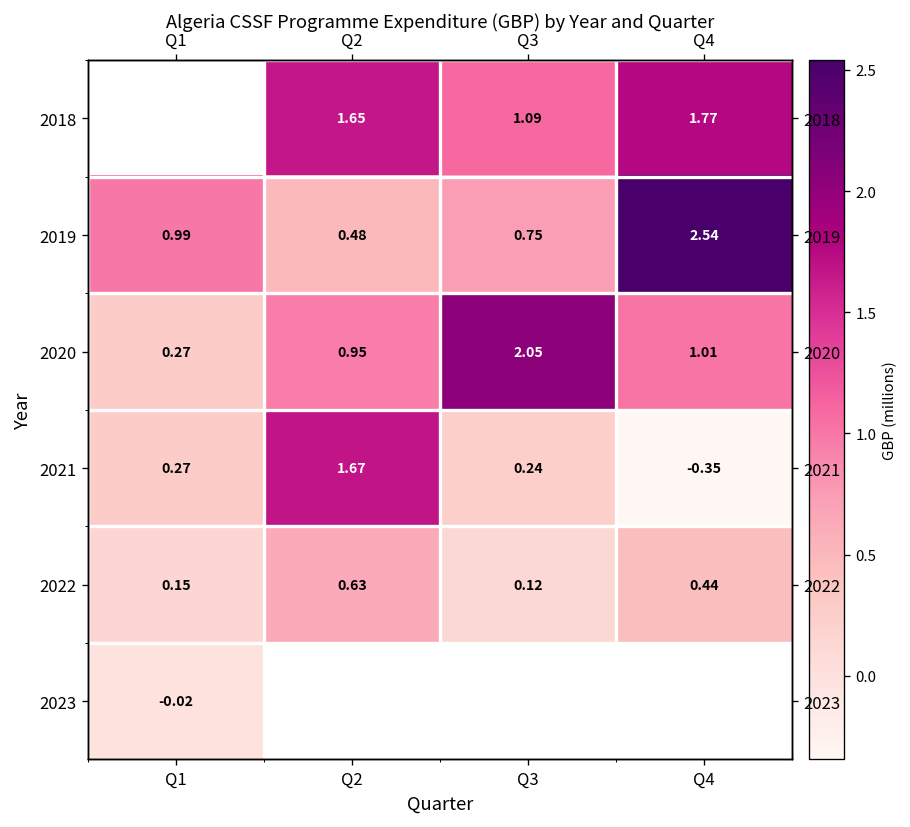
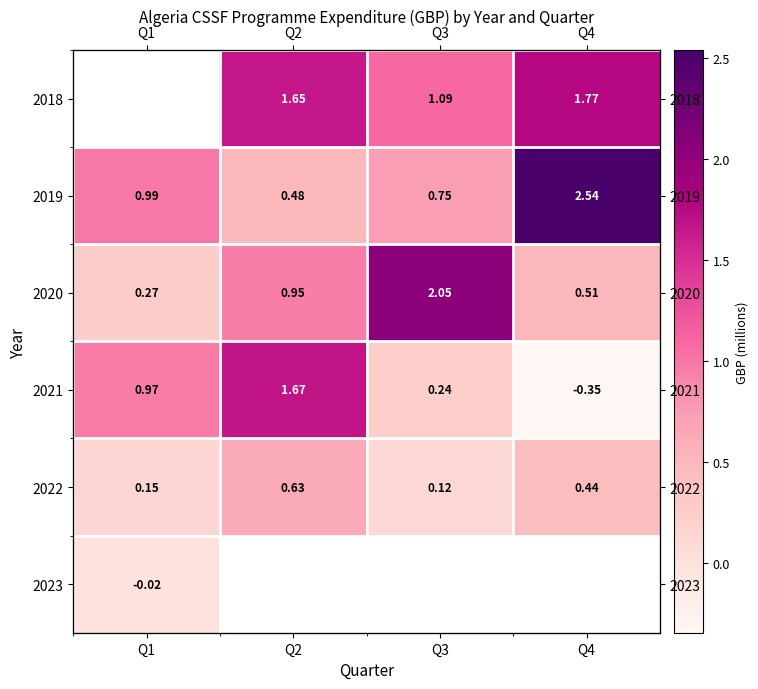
  {
    "2018": {
      "Q2": 1.65,
      "Q3": 1.09,
      "Q4": 1.77
    },
    "2019": {
      "Q1": 0.99,
      "Q2": 0.48,
      "Q3": 0.75,
      "Q4": 2.54
    },
    "2020": {
      "Q1": 0.27,
      "Q2": 0.95,
      "Q3": 2.05,
-     "Q4": 1.01
+     "Q4": 0.51
    },
    "2021": {
-     "Q1": 0.27,
+     "Q1": 0.97,
      "Q2": 1.67,
      "Q3": 0.24,
      "Q4": -0.35
    },
    "2022": {
      "Q1": 0.15,
      "Q2": 0.63,
      "Q3": 0.12,
      "Q4": 0.44
    },
    "2023": {
      "Q1": -0.02
    }
  }
